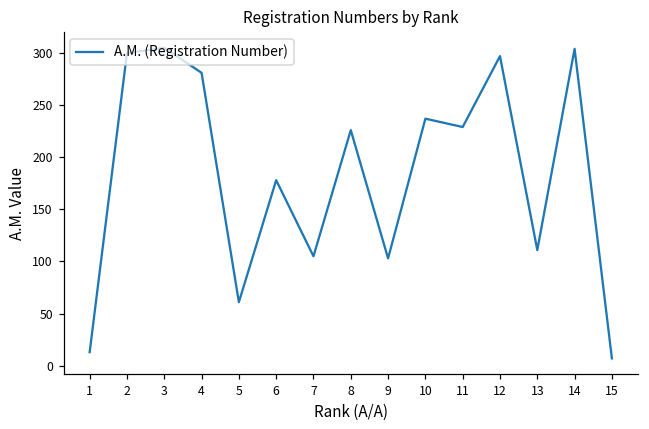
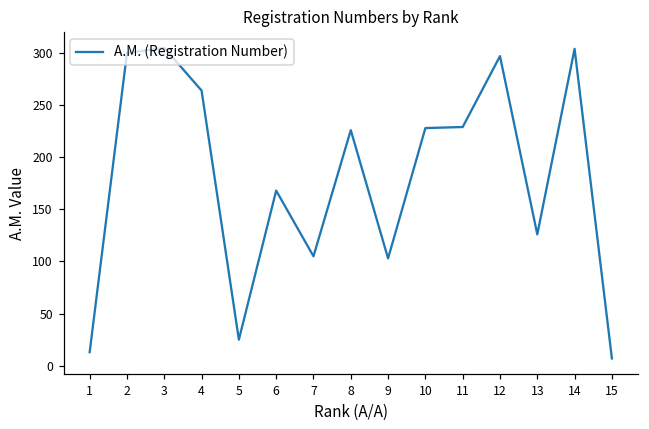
  {
    "1": 10,
-   "4": 280,
-   "5": 60,
-   "6": 180,
+   "4": 260,
+   "5": 30,
+   "6": 170,
    "7": 110,
    "8": 230,
    "9": 100,
-   "10": 240,
+   "10": 230,
    "11": 230,
    "12": 300,
-   "13": 110,
+   "13": 130,
    "14": 300,
    "15": 10
  }
